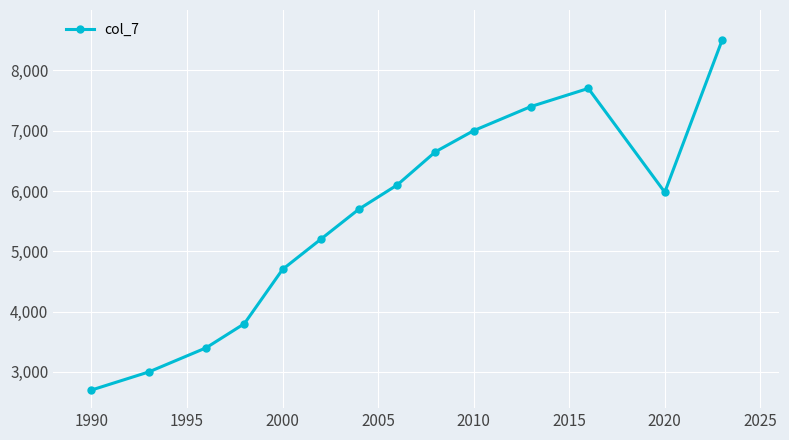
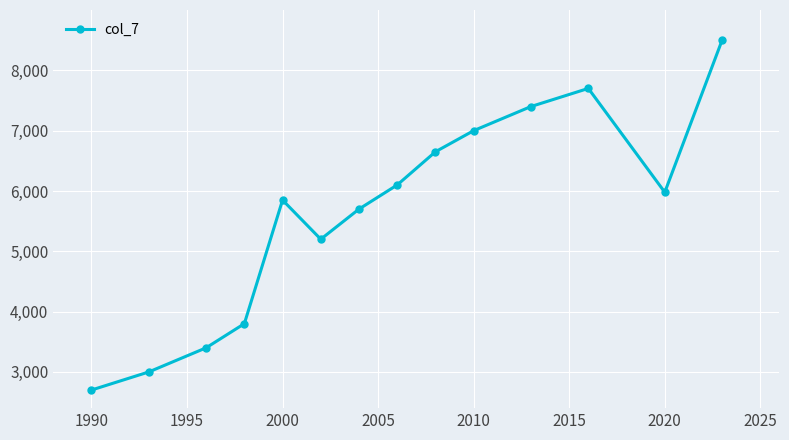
  {
    "1990": "2,700",
-   "2000": "4,700",
+   "2000": "5,800",
    "2010": "7,000",
    "2020": "6,000"
  }
